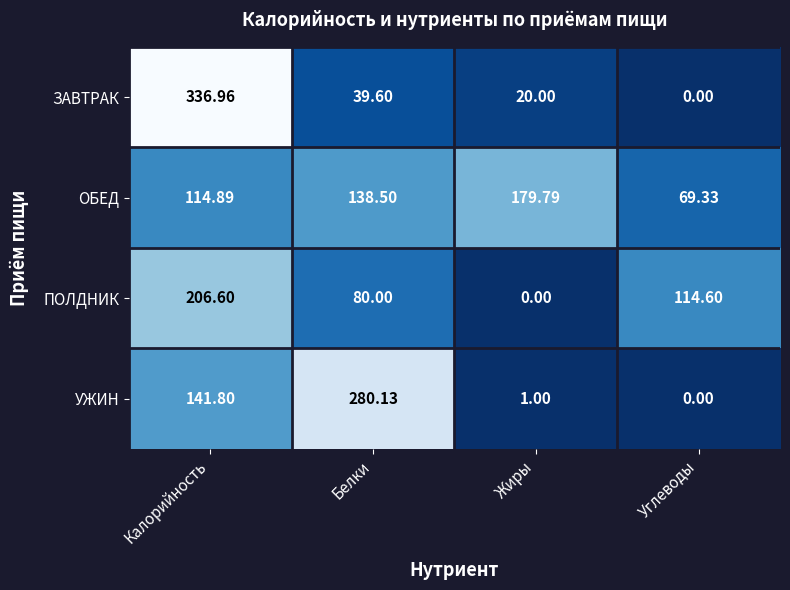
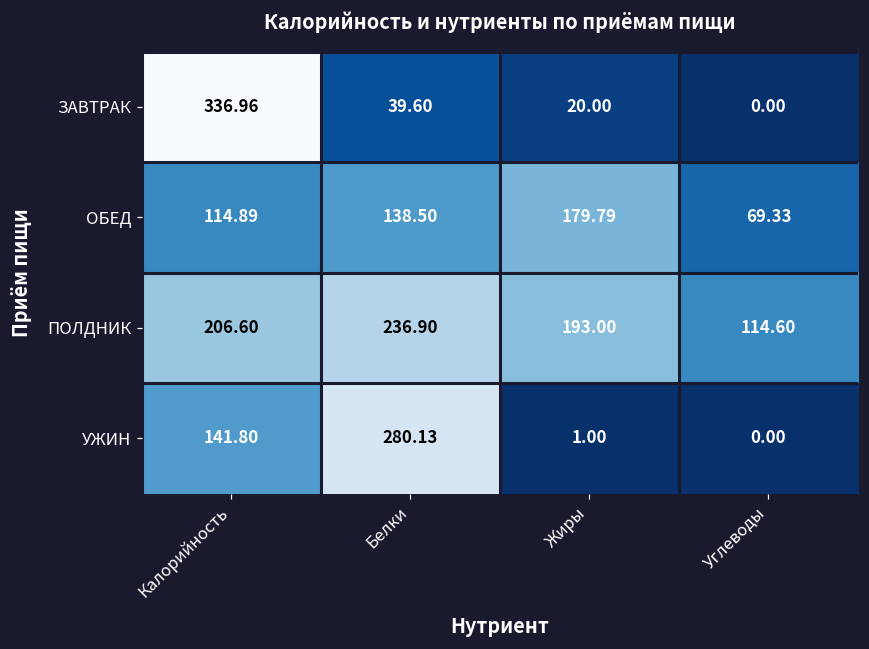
  {
    "ЗАВТРАК": {
      "Калорийность": 336.96,
      "Белки": 39.60,
      "Жиры": 20.00,
      "Углеводы": 0.00
    },
    "ОБЕД": {
      "Калорийность": 114.89,
      "Белки": 138.50,
      "Жиры": 179.79,
      "Углеводы": 69.33
    },
    "ПОЛДНИК": {
      "Калорийность": 206.60,
-     "Белки": 80.00,
-     "Жиры": 0.00,
+     "Белки": 236.90,
+     "Жиры": 193.00,
      "Углеводы": 114.60
    },
    "УЖИН": {
      "Калорийность": 141.80,
      "Белки": 280.13,
      "Жиры": 1.00,
      "Углеводы": 0.00
    }
  }
